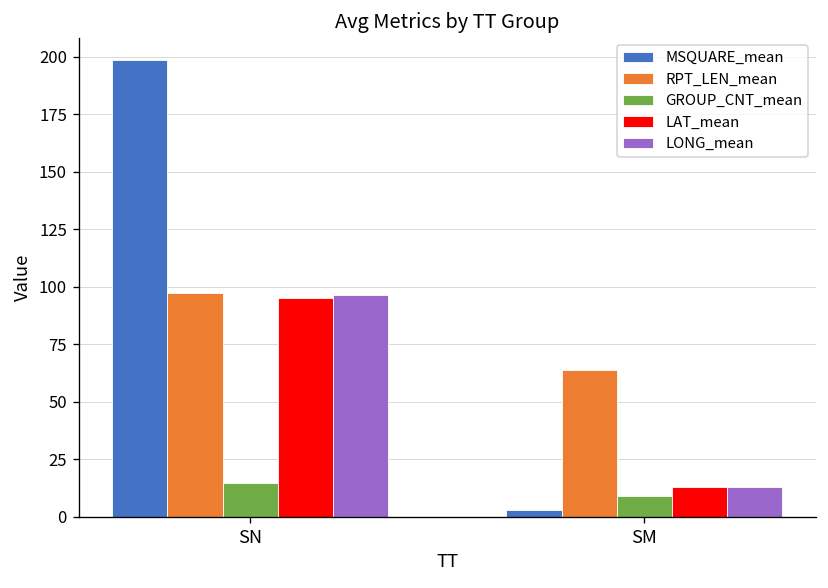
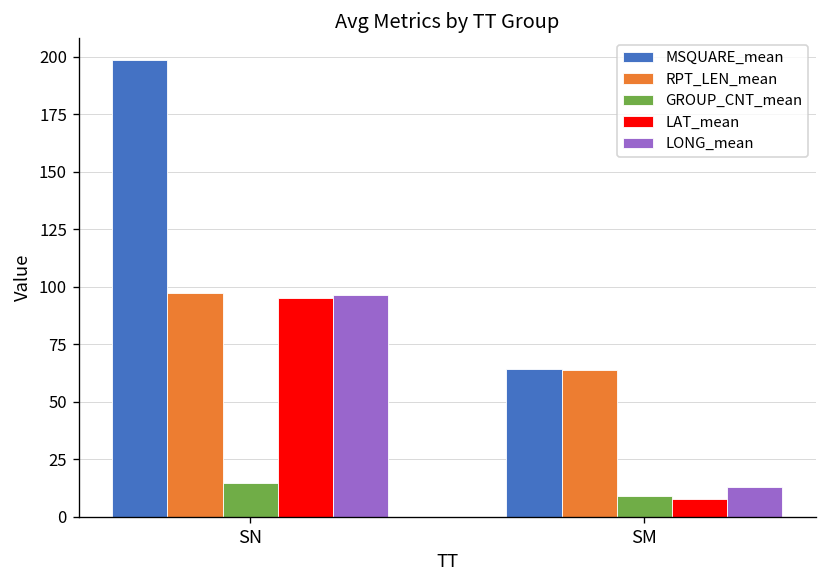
  {
    "MSQUARE_mean": {
      "SN": 199,
-     "SM": 3
+     "SM": 64
    },
    "RPT_LEN_mean": {
      "SN": 97,
      "SM": 64
    },
    "GROUP_CNT_mean": {
      "SN": 15,
      "SM": 9
    },
    "LAT_mean": {
      "SN": 95,
-     "SM": 13
+     "SM": 8
    },
    "LONG_mean": {
      "SN": 96,
      "SM": 13
    }
  }
